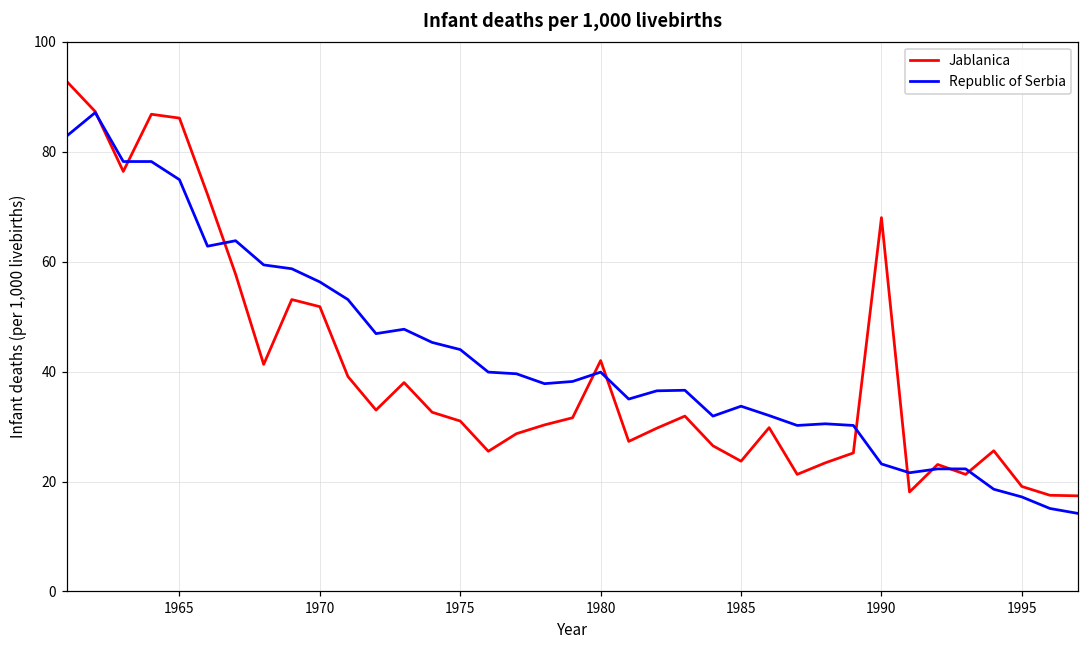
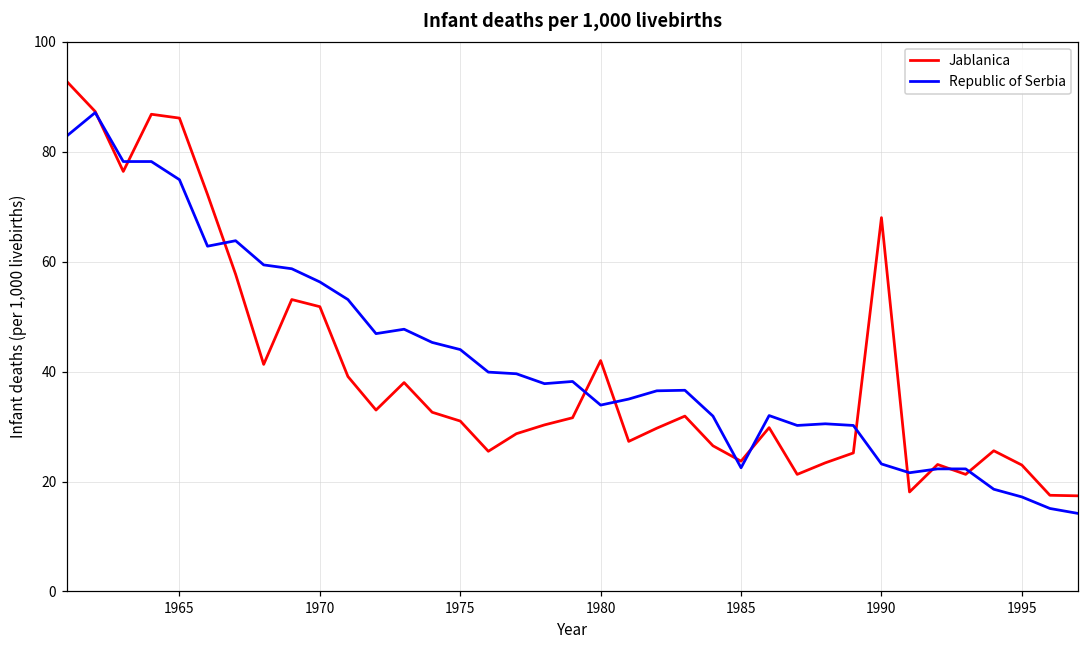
  {
    "Jablanica": {
      "1965": 86,
      "1970": 52,
      "1975": 31,
      "1980": 42,
      "1985": 24,
      "1990": 68,
-     "1995": 19
+     "1995": 23
    },
    "Republic of Serbia": {
      "1965": 75,
      "1970": 56,
      "1975": 44,
-     "1980": 40,
-     "1985": 34,
+     "1980": 34,
+     "1985": 23,
      "1990": 23,
      "1995": 17
    }
  }
